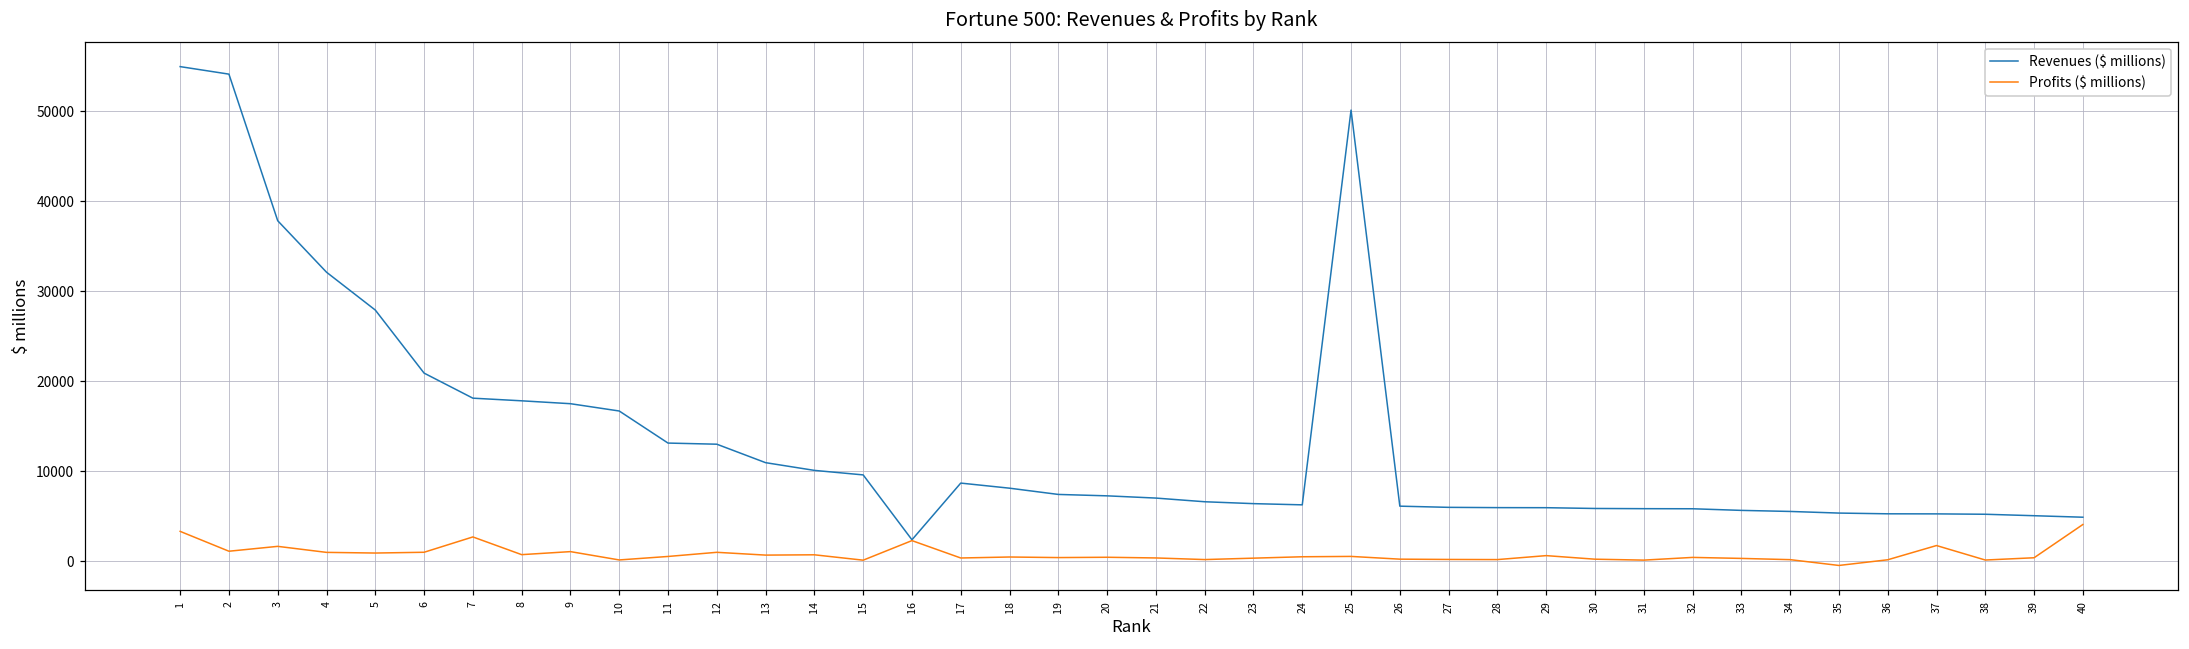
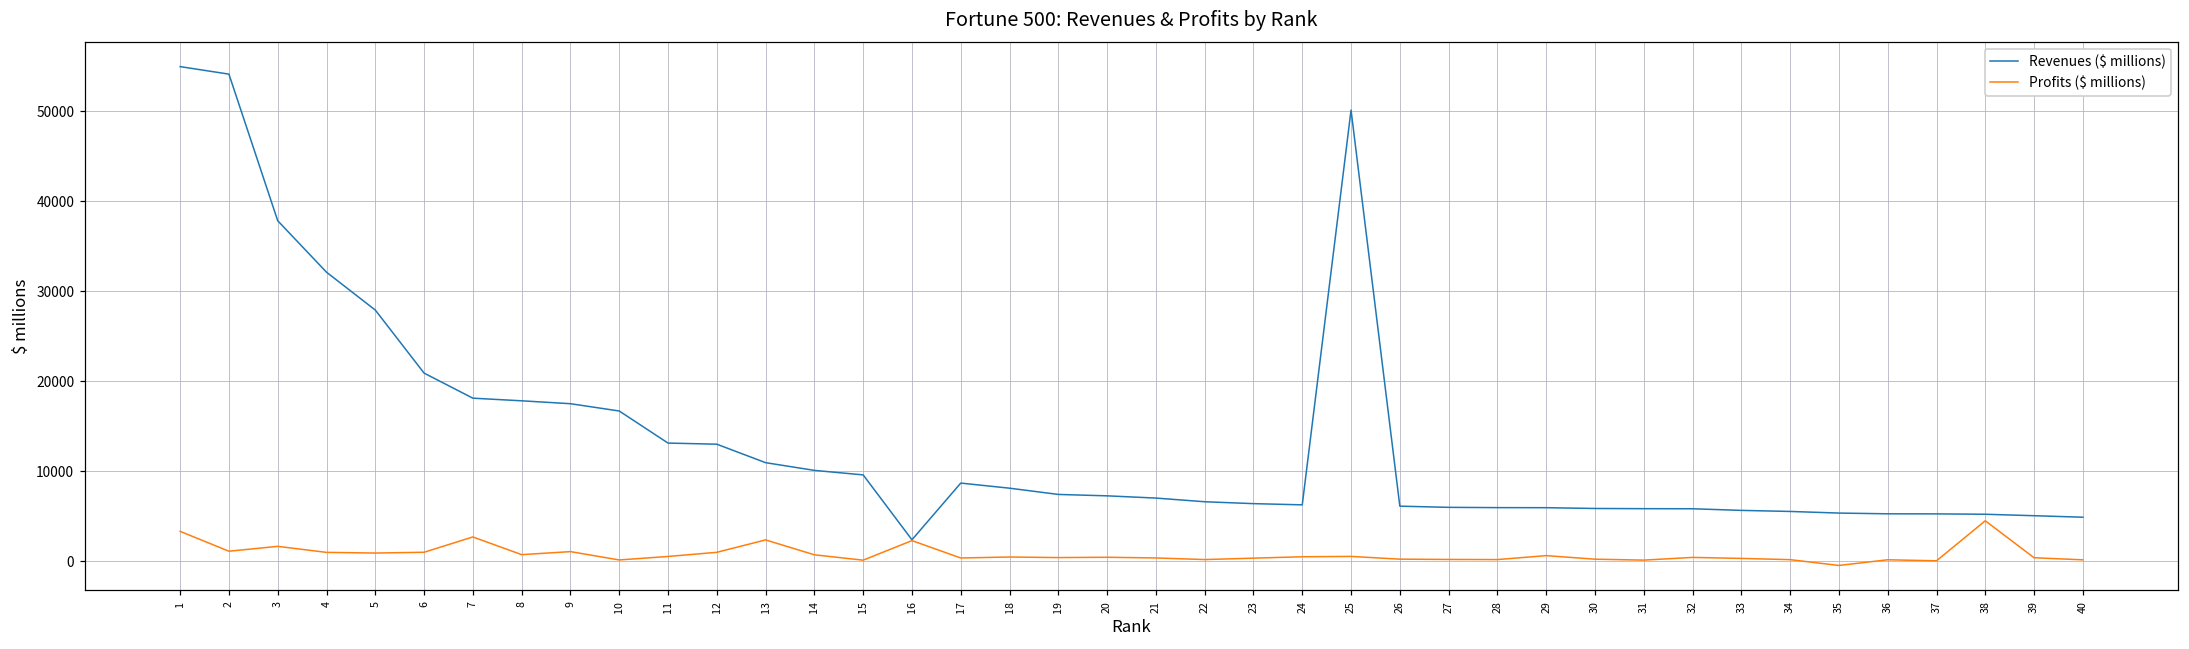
  {
    "Revenues ($ millions)": {
      "1": 55000,
      "2": 54000,
      "3": 38000,
      "4": 32000,
      "5": 28000,
      "6": 21000,
      "7": 18000,
      "8": 18000,
      "9": 18000,
      "10": 17000,
      "11": 13000,
      "12": 13000,
      "13": 11000,
      "14": 10000,
      "15": 10000,
      "17": 9000,
      "18": 8000,
      "19": 7000,
      "20": 7000,
      "21": 7000,
      "22": 7000,
      "23": 6000,
      "24": 6000,
      "25": 50000,
      "26": 6000,
      "27": 6000,
      "28": 6000,
      "29": 6000,
      "30": 6000,
      "31": 6000,
      "32": 6000,
      "33": 6000,
      "34": 6000,
      "35": 5000,
      "36": 5000,
      "37": 5000,
      "38": 5000,
      "39": 5000,
      "40": 5000
    },
    "Profits ($ millions)": {
      "1": 3000,
      "2": 1000,
      "3": 2000,
      "4": 1000,
      "5": 1000,
      "6": 1000,
      "7": 3000,
      "8": 1000,
      "9": 1000,
      "10": 0,
      "11": 1000,
      "12": 1000,
-     "13": 1000,
+     "13": 2000,
      "14": 1000,
      "15": 0,
      "17": 0,
      "18": 0,
      "19": 0,
      "20": 0,
      "21": 0,
      "22": 0,
      "23": 0,
      "24": 1000,
      "25": 1000,
      "26": 0,
      "27": 0,
      "28": 0,
      "29": 1000,
      "30": 0,
      "31": 0,
      "32": 0,
      "33": 0,
      "34": 0,
      "35": 0,
      "36": 0,
-     "37": 2000,
-     "38": 0,
+     "37": 0,
+     "38": 5000,
      "39": 0,
-     "40": 4000
+     "40": 0
    }
  }
